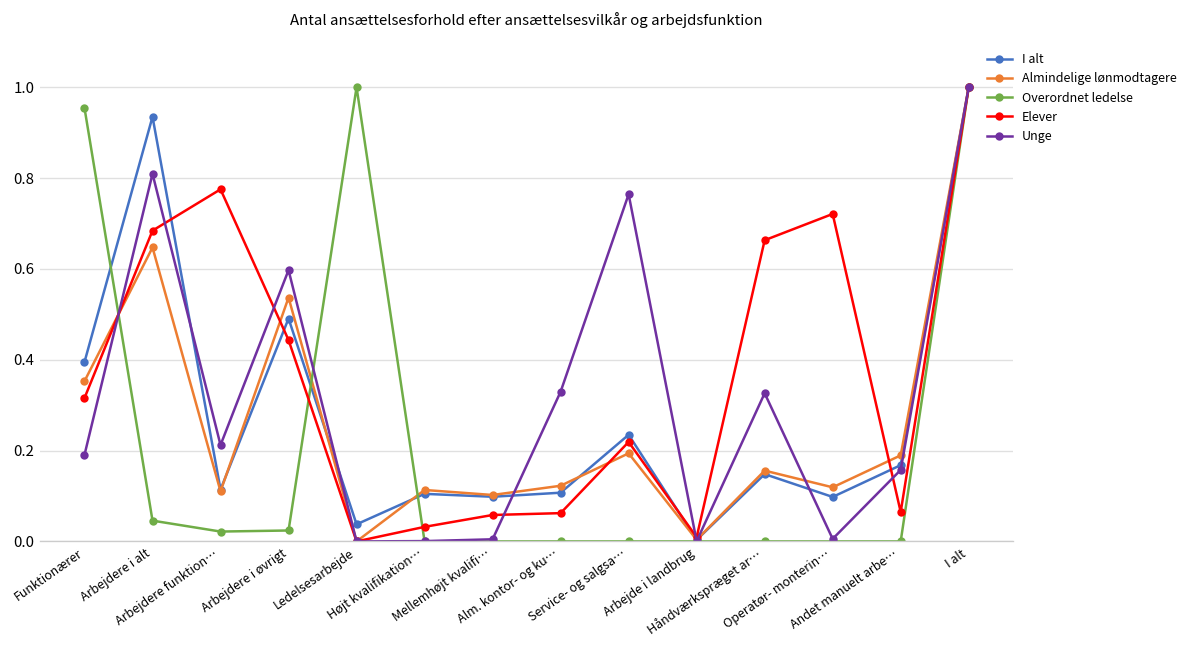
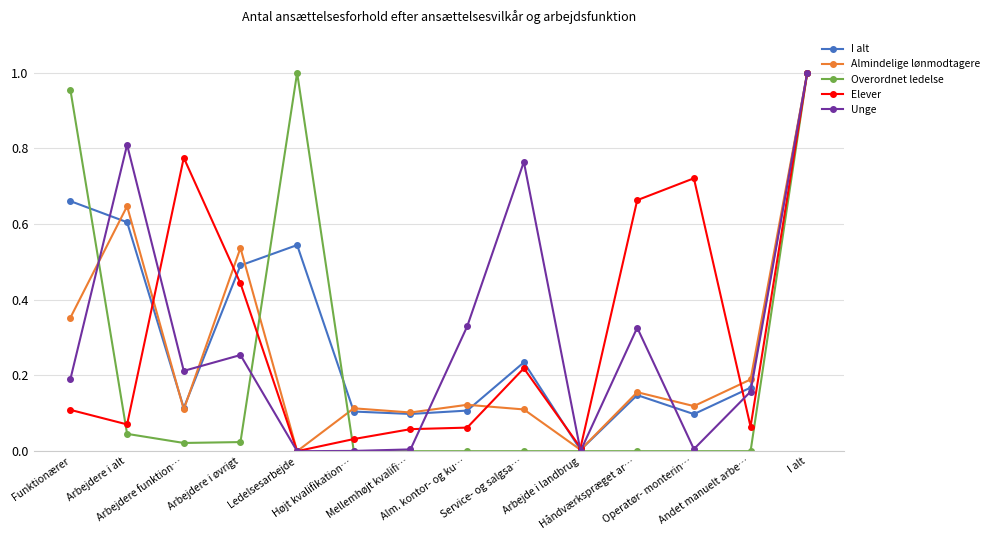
  {
    "I alt": {
-     "Funktionærer": 0.40,
-     "Arbejdere i alt": 0.93,
+     "Funktionærer": 0.66,
+     "Arbejdere i alt": 0.60,
      "Arbejdere i øvrigt": 0.49,
-     "Ledelsesarbejde": 0.04,
+     "Ledelsesarbejde": 0.54,
      "Højt kvalifikation…": 0.10,
      "Alm. kontor- og ku…": 0.11,
      "Service- og salgsa…": 0.23,
      "Håndværkspræget ar…": 0.15,
      "Operatør- monterin…": 0.10,
      "Andet manuelt arbe…": 0.17
    },
    "Almindelige lønmodtagere": {
      "Funktionærer": 0.35,
      "Arbejdere i alt": 0.65,
      "Arbejdere i øvrigt": 0.54,
      "Højt kvalifikation…": 0.11,
      "Alm. kontor- og ku…": 0.12,
-     "Service- og salgsa…": 0.19,
+     "Service- og salgsa…": 0.11,
      "Håndværkspræget ar…": 0.16,
      "Operatør- monterin…": 0.12,
      "Andet manuelt arbe…": 0.19
    },
    "Overordnet ledelse": {
      "Funktionærer": 0.95,
      "Arbejdere i alt": 0.05,
      "Arbejdere funktion…": 0.02,
      "Arbejdere i øvrigt": 0.02,
      "Ledelsesarbejde": 1.00,
      "Alm. kontor- og ku…": 0.00,
      "Service- og salgsa…": 0.00,
      "Håndværkspræget ar…": 0.00,
      "Andet manuelt arbe…": 0.00
    },
    "Elever": {
-     "Funktionærer": 0.32,
-     "Arbejdere i alt": 0.68,
+     "Funktionærer": 0.11,
+     "Arbejdere i alt": 0.07,
      "Arbejdere funktion…": 0.78,
      "Arbejdere i øvrigt": 0.44,
      "Højt kvalifikation…": 0.03,
      "Mellemhøjt kvalifi…": 0.06,
      "Alm. kontor- og ku…": 0.06,
      "Service- og salgsa…": 0.22,
      "Håndværkspræget ar…": 0.66,
      "Operatør- monterin…": 0.72,
      "Andet manuelt arbe…": 0.06
    },
    "Unge": {
      "Funktionærer": 0.19,
      "Arbejdere i alt": 0.81,
      "Arbejdere funktion…": 0.21,
-     "Arbejdere i øvrigt": 0.60,
+     "Arbejdere i øvrigt": 0.25,
      "Alm. kontor- og ku…": 0.33,
      "Service- og salgsa…": 0.76,
      "Håndværkspræget ar…": 0.33,
      "Andet manuelt arbe…": 0.16
    }
  }
